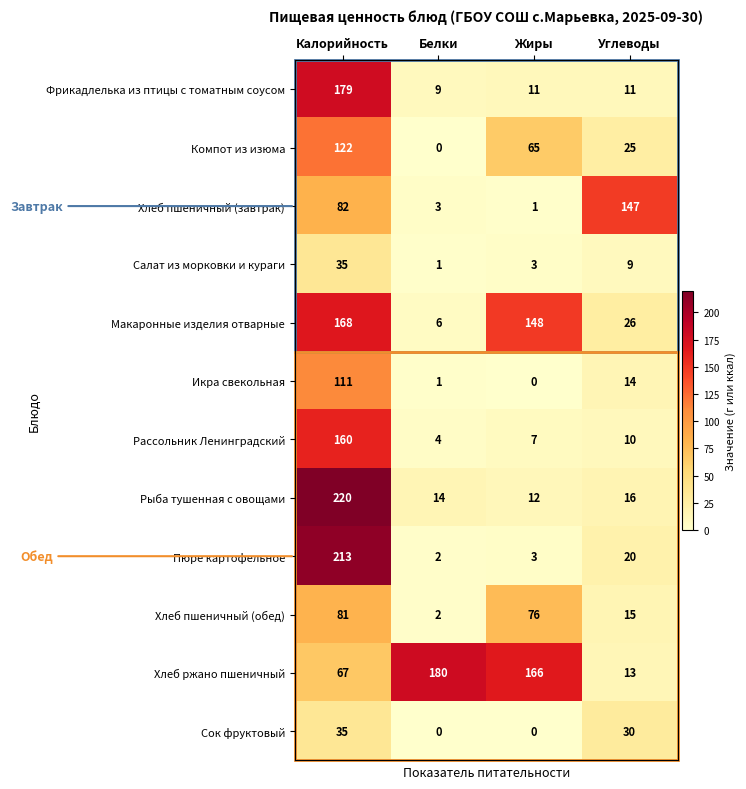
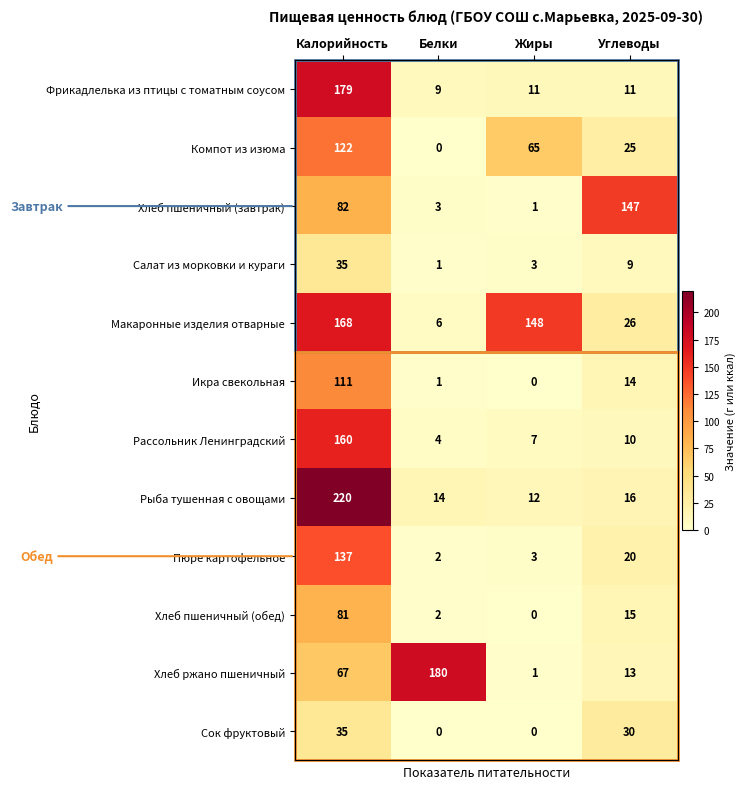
  {
    "Фрикадлелька из птицы с томатным соусом": {
      "Калорийность": 179,
      "Белки": 9,
      "Жиры": 11,
      "Углеводы": 11
    },
    "Компот из изюма": {
      "Калорийность": 122,
      "Белки": 0,
      "Жиры": 65,
      "Углеводы": 25
    },
    "Хлеб пшеничный (завтрак)": {
      "Калорийность": 82,
      "Белки": 3,
      "Жиры": 1,
      "Углеводы": 147
    },
    "Салат из морковки и кураги": {
      "Калорийность": 35,
      "Белки": 1,
      "Жиры": 3,
      "Углеводы": 9
    },
    "Макаронные изделия отварные": {
      "Калорийность": 168,
      "Белки": 6,
      "Жиры": 148,
      "Углеводы": 26
    },
    "Икра свекольная": {
      "Калорийность": 111,
      "Белки": 1,
      "Жиры": 0,
      "Углеводы": 14
    },
    "Рассольник Ленинградский": {
      "Калорийность": 160,
      "Белки": 4,
      "Жиры": 7,
      "Углеводы": 10
    },
    "Рыба тушенная с овощами": {
      "Калорийность": 220,
      "Белки": 14,
      "Жиры": 12,
      "Углеводы": 16
    },
    "Пюре картофельное": {
-     "Калорийность": 213,
+     "Калорийность": 137,
      "Белки": 2,
      "Жиры": 3,
      "Углеводы": 20
    },
    "Хлеб пшеничный (обед)": {
      "Калорийность": 81,
      "Белки": 2,
-     "Жиры": 76,
+     "Жиры": 0,
      "Углеводы": 15
    },
    "Хлеб ржано пшеничный": {
      "Калорийность": 67,
      "Белки": 180,
-     "Жиры": 166,
+     "Жиры": 1,
      "Углеводы": 13
    },
    "Сок фруктовый": {
      "Калорийность": 35,
      "Белки": 0,
      "Жиры": 0,
      "Углеводы": 30
    }
  }
